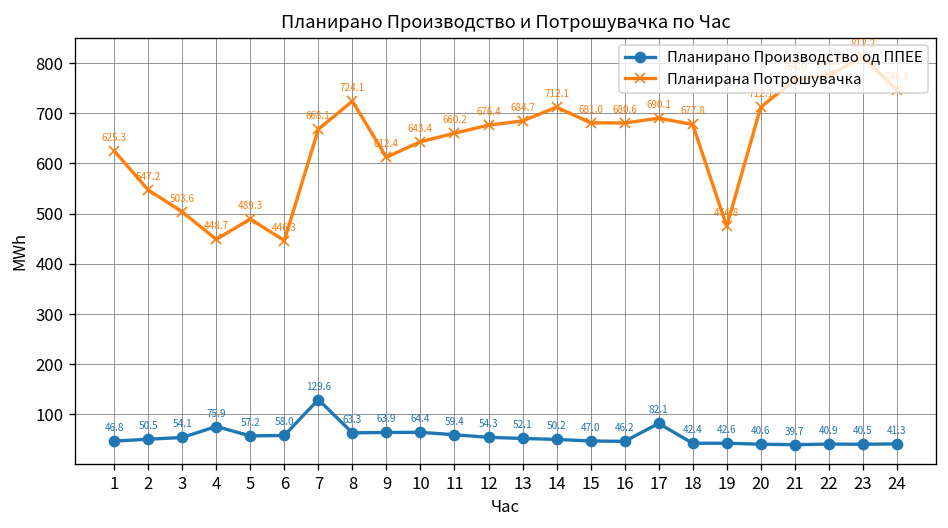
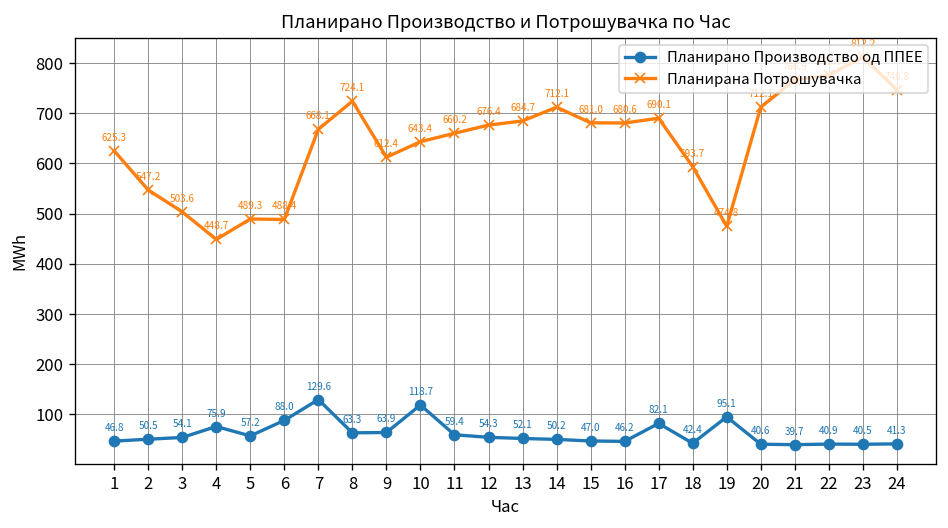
  {
    "Планирано Производство од ППЕЕ": {
      "1": 46.8,
      "2": 50.5,
      "3": 54.1,
      "4": 75.9,
      "5": 57.2,
-     "6": 58.0,
+     "6": 88.0,
      "7": 129.6,
      "8": 63.3,
      "9": 63.9,
-     "10": 64.4,
+     "10": 118.7,
      "11": 59.4,
      "12": 54.3,
      "13": 52.1,
      "14": 50.2,
      "15": 47.0,
      "16": 46.2,
      "17": 82.1,
      "18": 42.4,
-     "19": 42.6,
+     "19": 95.1,
      "20": 40.6,
      "21": 39.7,
      "22": 40.9,
      "23": 40.5,
      "24": 41.3
    },
    "Планирана Потрошувачка": {
      "1": 625.3,
      "2": 547.2,
      "3": 503.6,
      "4": 448.7,
      "5": 489.3,
-     "6": 446.3,
+     "6": 488.4,
      "7": 668.1,
      "8": 724.1,
      "9": 612.4,
      "10": 643.4,
      "11": 660.2,
      "12": 676.4,
      "13": 684.7,
      "14": 712.1,
      "15": 681.0,
      "16": 680.6,
      "17": 690.1,
-     "18": 677.8,
+     "18": 593.7,
      "19": 474.8
    }
  }
